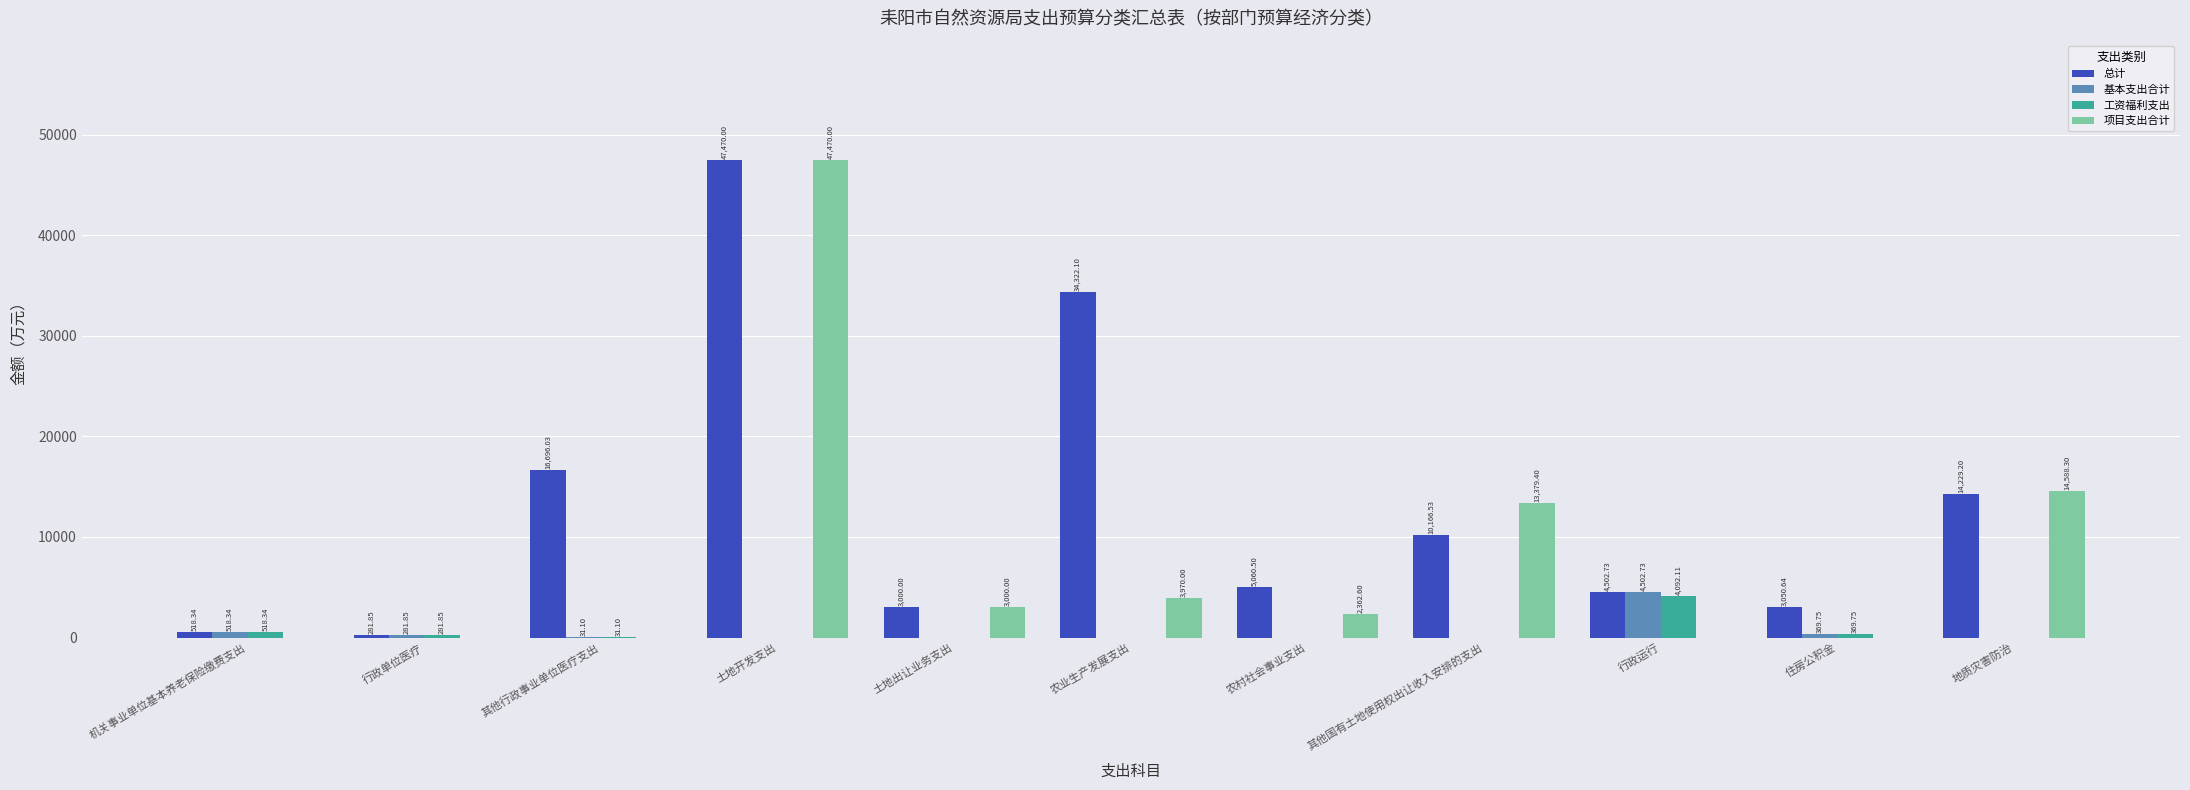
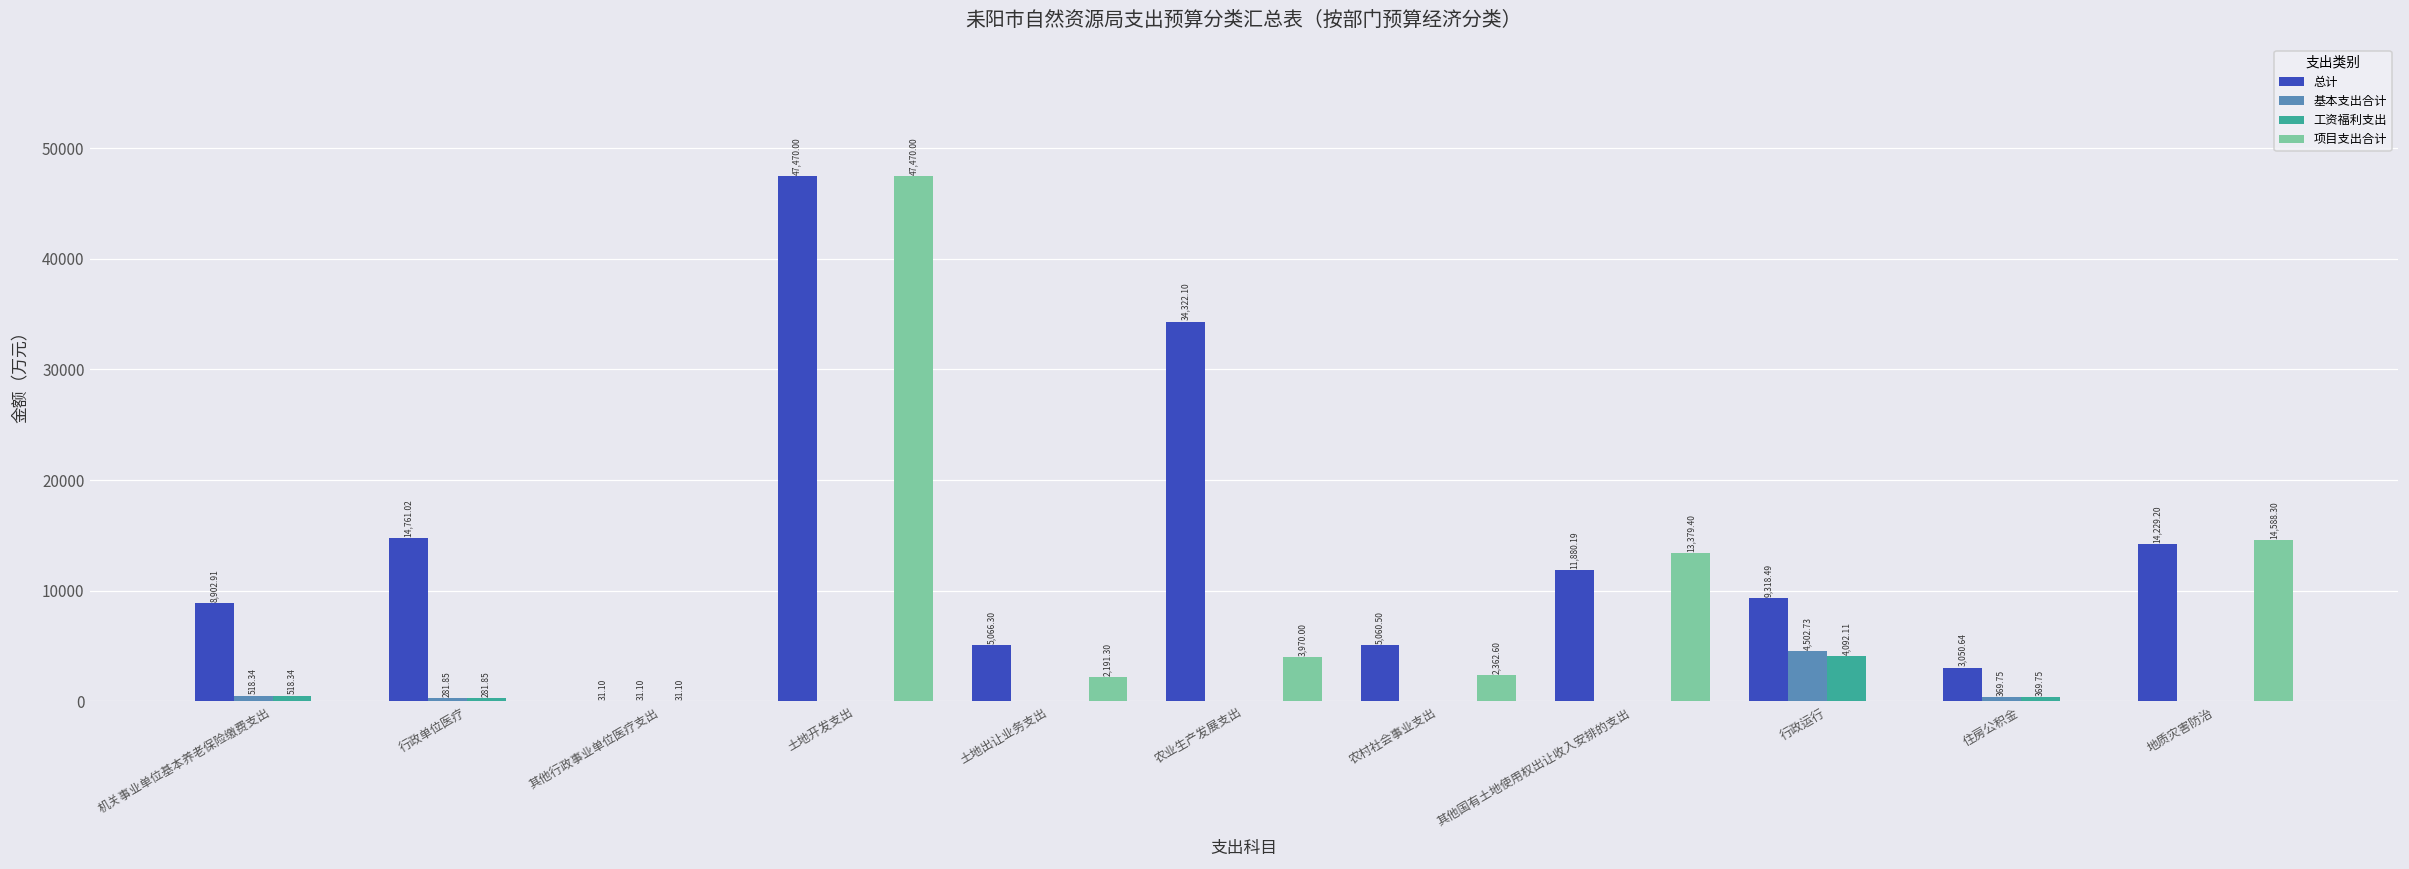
  {
    "总计": {
-     "机关事业单位基本养老保险缴费支出": "518.34",
-     "行政单位医疗": "281.85",
-     "其他行政事业单位医疗支出": "16,696.03",
+     "机关事业单位基本养老保险缴费支出": "8,902.91",
+     "行政单位医疗": "14,761.02",
+     "其他行政事业单位医疗支出": "31.10",
      "土地开发支出": "47,470.00",
-     "土地出让业务支出": "3,000.00",
+     "土地出让业务支出": "5,066.30",
      "农业生产发展支出": "34,322.10",
      "农村社会事业支出": "5,060.50",
-     "其他国有土地使用权出让收入安排的支出": "10,166.53",
-     "行政运行": "4,502.73",
+     "其他国有土地使用权出让收入安排的支出": "11,880.19",
+     "行政运行": "9,318.49",
      "住房公积金": "3,050.64",
      "地质灾害防治": "14,229.20"
    },
    "项目支出合计": {
      "土地开发支出": "47,470.00",
-     "土地出让业务支出": "3,000.00",
+     "土地出让业务支出": "2,191.30",
      "农业生产发展支出": "3,970.00",
      "农村社会事业支出": "2,362.60",
      "其他国有土地使用权出让收入安排的支出": "13,379.40",
      "地质灾害防治": "14,588.30"
    }
  }
